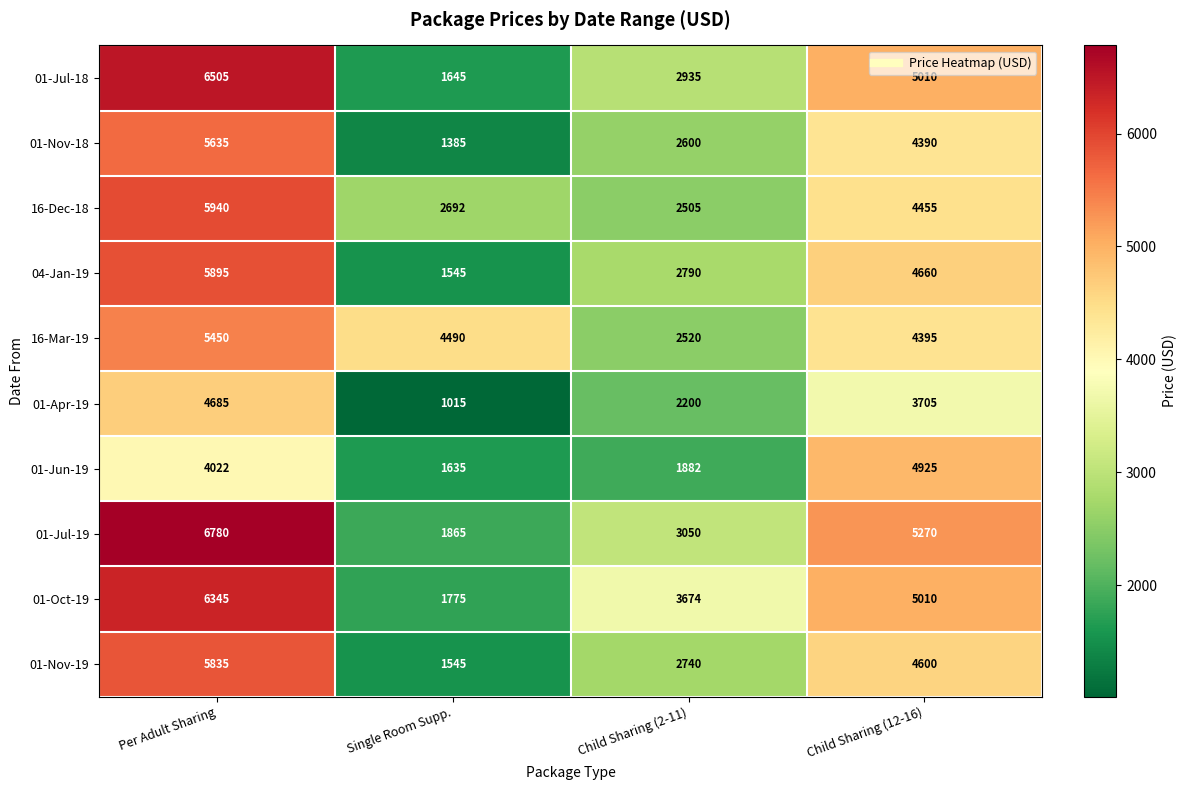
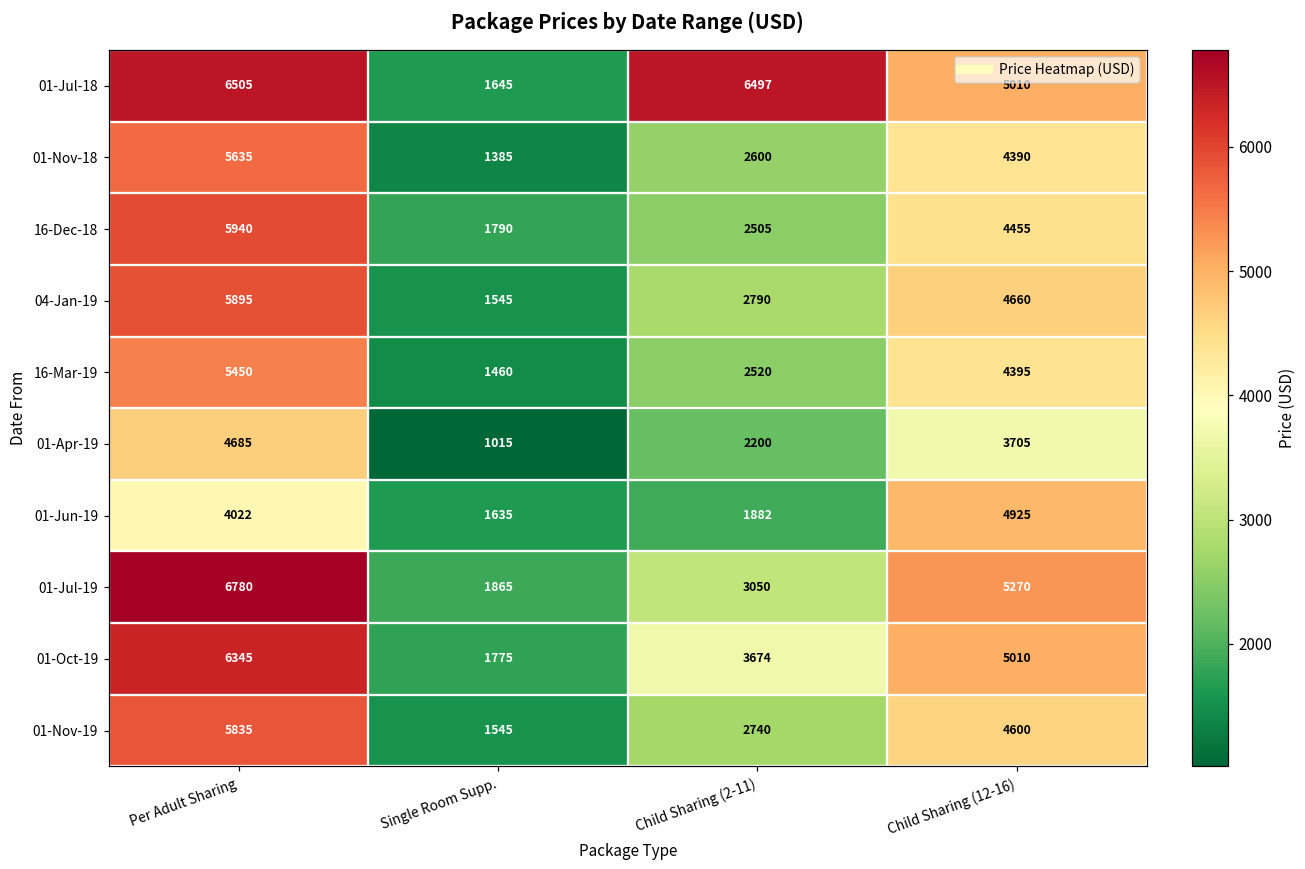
  {
    "01-Jul-18": {
      "Per Adult Sharing": 6505,
      "Single Room Supp.": 1645,
-     "Child Sharing (2-11)": 2935
+     "Child Sharing (2-11)": 6497
    },
    "01-Nov-18": {
      "Per Adult Sharing": 5635,
      "Single Room Supp.": 1385,
      "Child Sharing (2-11)": 2600,
      "Child Sharing (12-16)": 4390
    },
    "16-Dec-18": {
      "Per Adult Sharing": 5940,
-     "Single Room Supp.": 2692,
+     "Single Room Supp.": 1790,
      "Child Sharing (2-11)": 2505,
      "Child Sharing (12-16)": 4455
    },
    "04-Jan-19": {
      "Per Adult Sharing": 5895,
      "Single Room Supp.": 1545,
      "Child Sharing (2-11)": 2790,
      "Child Sharing (12-16)": 4660
    },
    "16-Mar-19": {
      "Per Adult Sharing": 5450,
-     "Single Room Supp.": 4490,
+     "Single Room Supp.": 1460,
      "Child Sharing (2-11)": 2520,
      "Child Sharing (12-16)": 4395
    },
    "01-Apr-19": {
      "Per Adult Sharing": 4685,
      "Single Room Supp.": 1015,
      "Child Sharing (2-11)": 2200,
      "Child Sharing (12-16)": 3705
    },
    "01-Jun-19": {
      "Per Adult Sharing": 4022,
      "Single Room Supp.": 1635,
      "Child Sharing (2-11)": 1882,
      "Child Sharing (12-16)": 4925
    },
    "01-Jul-19": {
      "Per Adult Sharing": 6780,
      "Single Room Supp.": 1865,
      "Child Sharing (2-11)": 3050,
      "Child Sharing (12-16)": 5270
    },
    "01-Oct-19": {
      "Per Adult Sharing": 6345,
      "Single Room Supp.": 1775,
      "Child Sharing (2-11)": 3674,
      "Child Sharing (12-16)": 5010
    },
    "01-Nov-19": {
      "Per Adult Sharing": 5835,
      "Single Room Supp.": 1545,
      "Child Sharing (2-11)": 2740,
      "Child Sharing (12-16)": 4600
    }
  }
